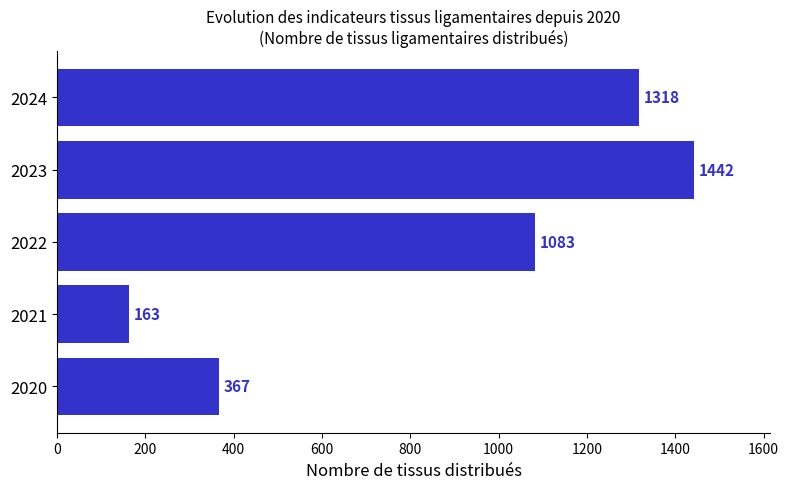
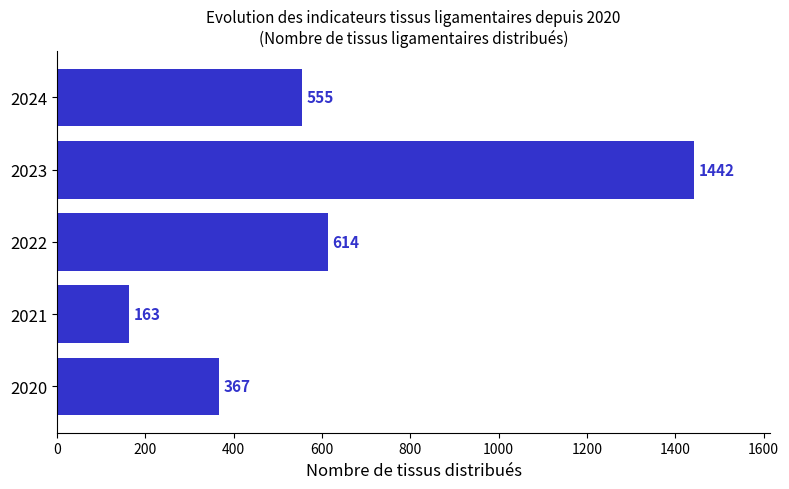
  {
-   "2024": 1318,
+   "2024": 555,
    "2023": 1442,
-   "2022": 1083,
+   "2022": 614,
    "2021": 163,
    "2020": 367
  }
